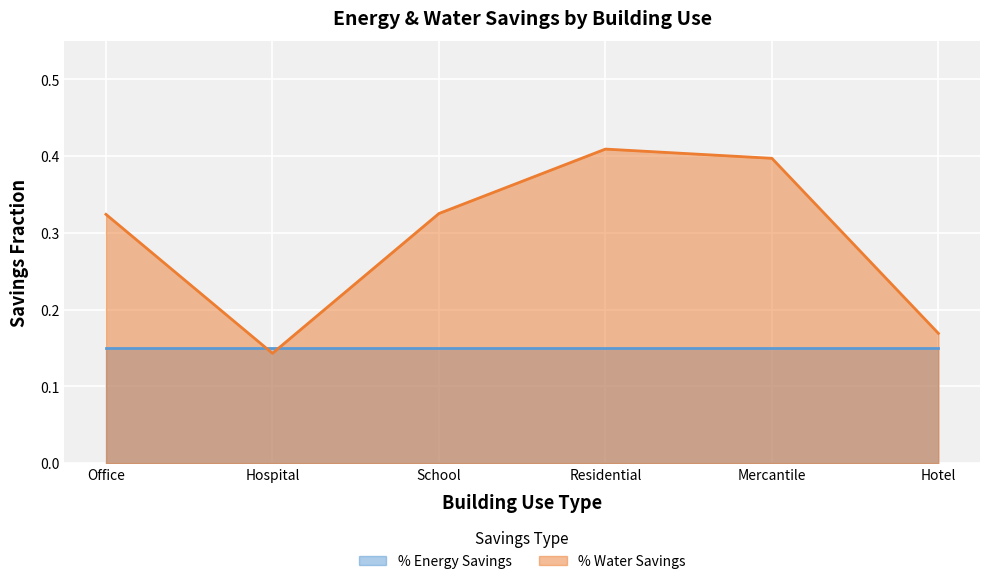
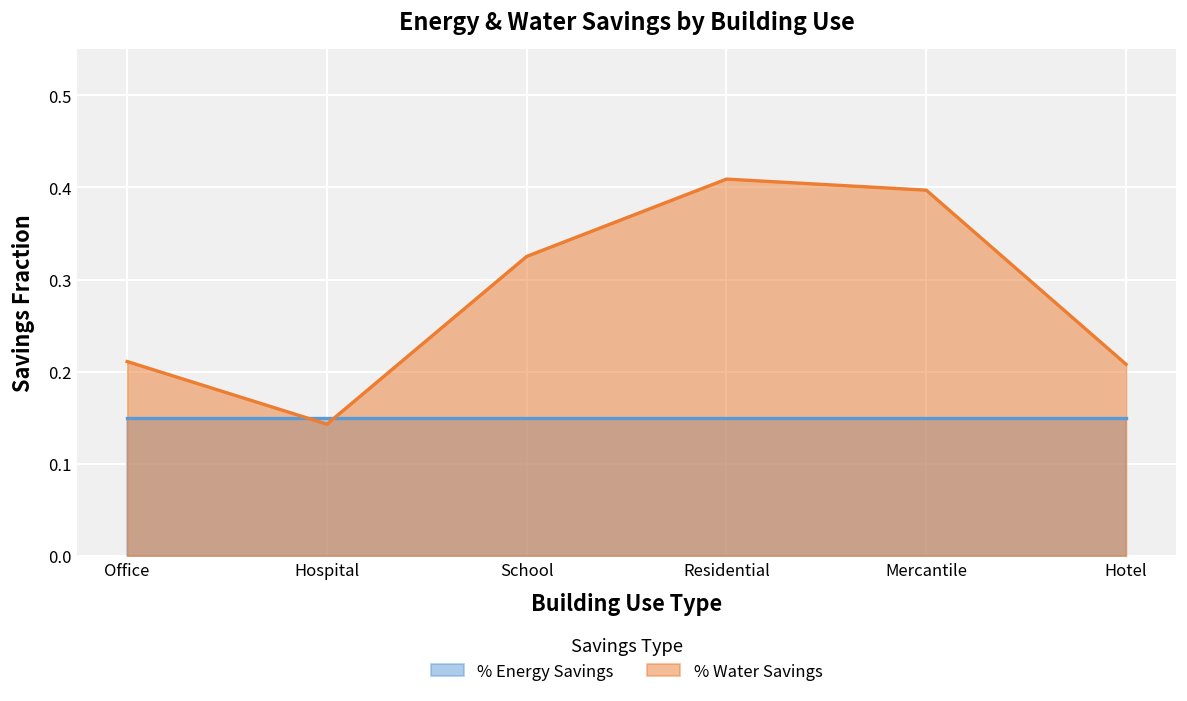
  {
    "% Energy Savings": {
      "Office": 0.15,
      "Hospital": 0.15,
      "School": 0.15,
      "Residential": 0.15,
      "Mercantile": 0.15,
      "Hotel": 0.15
    },
    "% Water Savings": {
-     "Office": 0.32,
+     "Office": 0.21,
      "Hospital": 0.14,
      "School": 0.33,
      "Residential": 0.41,
      "Mercantile": 0.40,
-     "Hotel": 0.17
+     "Hotel": 0.21
    }
  }
